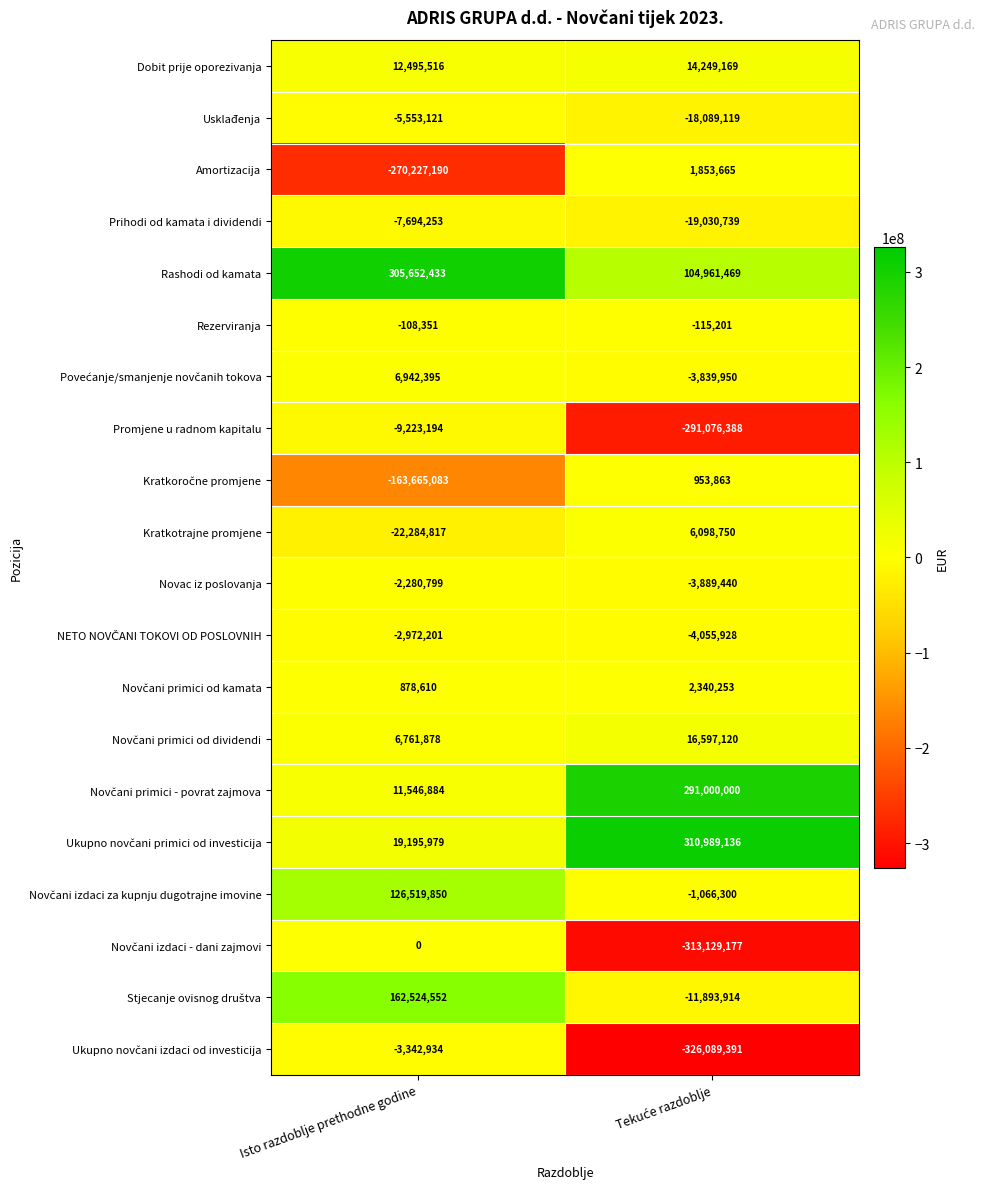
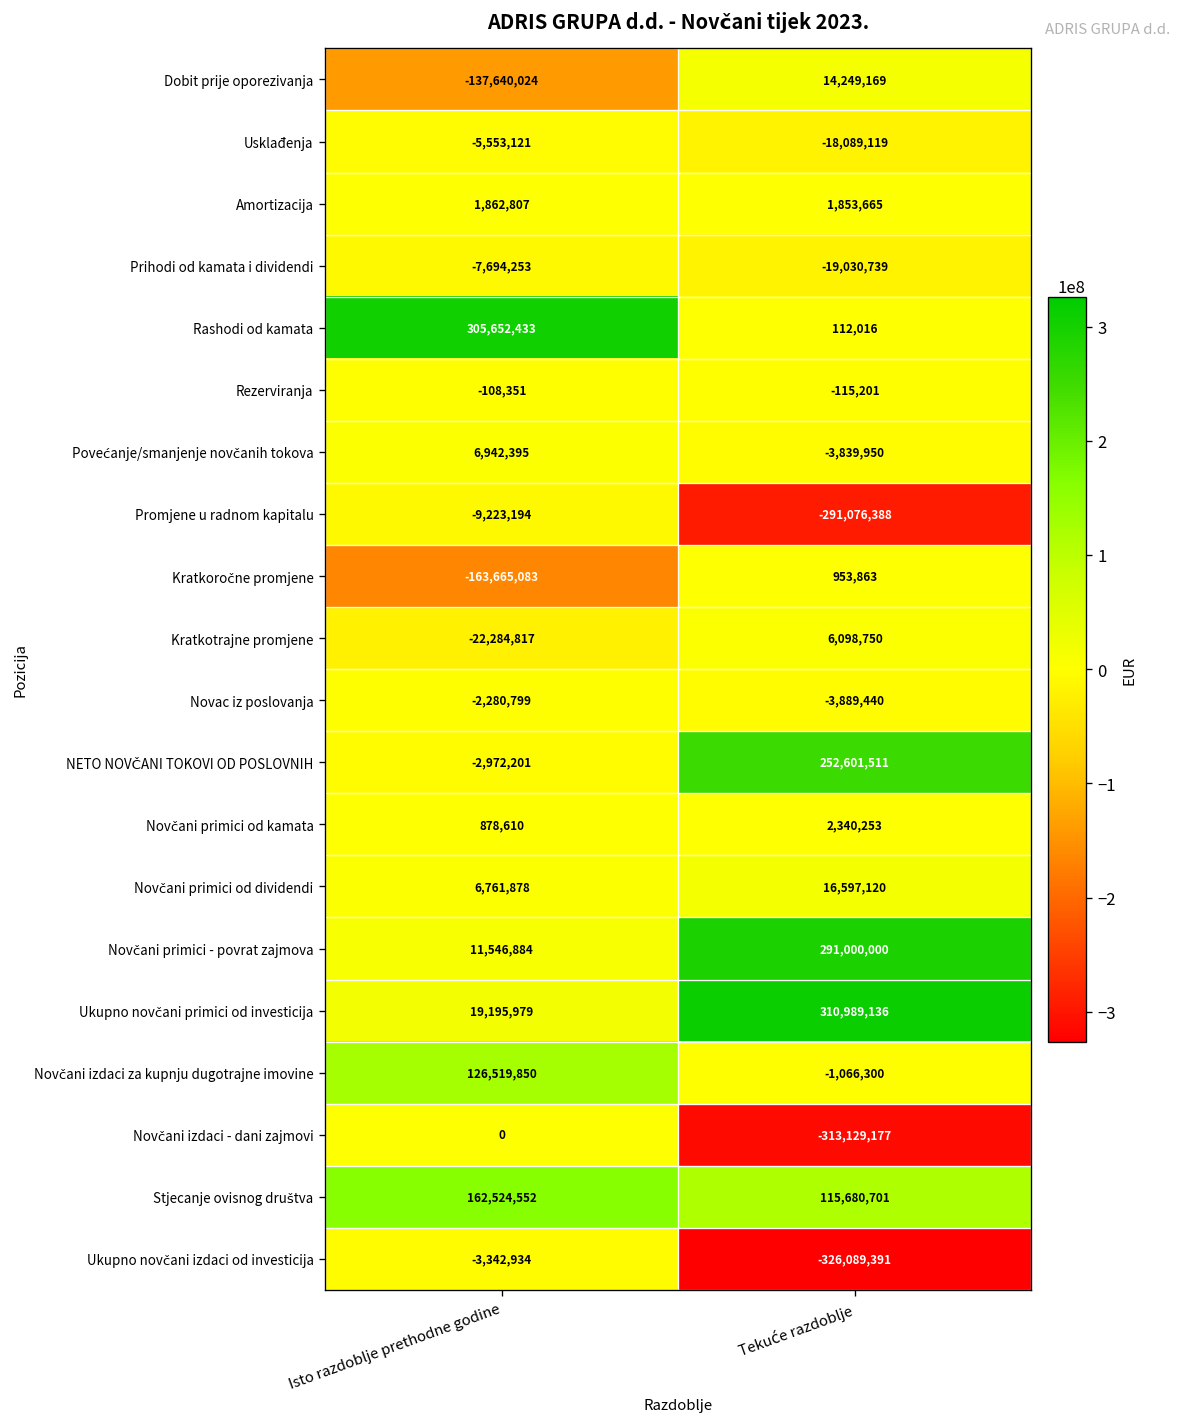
  {
    "Dobit prije oporezivanja": {
-     "Isto razdoblje prethodne godine": "12,495,516",
+     "Isto razdoblje prethodne godine": "-137,640,024",
      "Tekuće razdoblje": "14,249,169"
    },
    "Usklađenja": {
      "Isto razdoblje prethodne godine": "-5,553,121",
      "Tekuće razdoblje": "-18,089,119"
    },
    "Amortizacija": {
-     "Isto razdoblje prethodne godine": "-270,227,190",
+     "Isto razdoblje prethodne godine": "1,862,807",
      "Tekuće razdoblje": "1,853,665"
    },
    "Prihodi od kamata i dividendi": {
      "Isto razdoblje prethodne godine": "-7,694,253",
      "Tekuće razdoblje": "-19,030,739"
    },
    "Rashodi od kamata": {
      "Isto razdoblje prethodne godine": "305,652,433",
-     "Tekuće razdoblje": "104,961,469"
+     "Tekuće razdoblje": "112,016"
    },
    "Rezerviranja": {
      "Isto razdoblje prethodne godine": "-108,351",
      "Tekuće razdoblje": "-115,201"
    },
    "Povećanje/smanjenje novčanih tokova": {
      "Isto razdoblje prethodne godine": "6,942,395",
      "Tekuće razdoblje": "-3,839,950"
    },
    "Promjene u radnom kapitalu": {
      "Isto razdoblje prethodne godine": "-9,223,194",
      "Tekuće razdoblje": "-291,076,388"
    },
    "Kratkoročne promjene": {
      "Isto razdoblje prethodne godine": "-163,665,083",
      "Tekuće razdoblje": "953,863"
    },
    "Kratkotrajne promjene": {
      "Isto razdoblje prethodne godine": "-22,284,817",
      "Tekuće razdoblje": "6,098,750"
    },
    "Novac iz poslovanja": {
      "Isto razdoblje prethodne godine": "-2,280,799",
      "Tekuće razdoblje": "-3,889,440"
    },
    "NETO NOVČANI TOKOVI OD POSLOVNIH": {
      "Isto razdoblje prethodne godine": "-2,972,201",
-     "Tekuće razdoblje": "-4,055,928"
+     "Tekuće razdoblje": "252,601,511"
    },
    "Novčani primici od kamata": {
      "Isto razdoblje prethodne godine": "878,610",
      "Tekuće razdoblje": "2,340,253"
    },
    "Novčani primici od dividendi": {
      "Isto razdoblje prethodne godine": "6,761,878",
      "Tekuće razdoblje": "16,597,120"
    },
    "Novčani primici - povrat zajmova": {
      "Isto razdoblje prethodne godine": "11,546,884",
      "Tekuće razdoblje": "291,000,000"
    },
    "Ukupno novčani primici od investicija": {
      "Isto razdoblje prethodne godine": "19,195,979",
      "Tekuće razdoblje": "310,989,136"
    },
    "Novčani izdaci za kupnju dugotrajne imovine": {
      "Isto razdoblje prethodne godine": "126,519,850",
      "Tekuće razdoblje": "-1,066,300"
    },
    "Novčani izdaci - dani zajmovi": {
      "Isto razdoblje prethodne godine": "0",
      "Tekuće razdoblje": "-313,129,177"
    },
    "Stjecanje ovisnog društva": {
      "Isto razdoblje prethodne godine": "162,524,552",
-     "Tekuće razdoblje": "-11,893,914"
+     "Tekuće razdoblje": "115,680,701"
    },
    "Ukupno novčani izdaci od investicija": {
      "Isto razdoblje prethodne godine": "-3,342,934",
      "Tekuće razdoblje": "-326,089,391"
    }
  }
